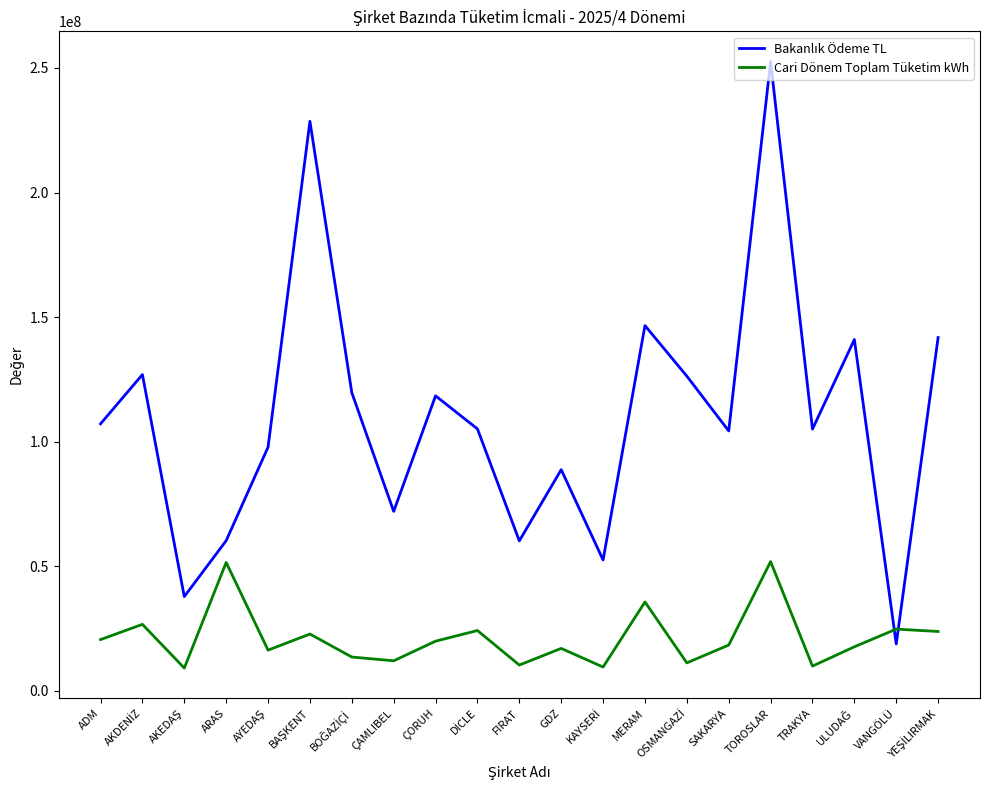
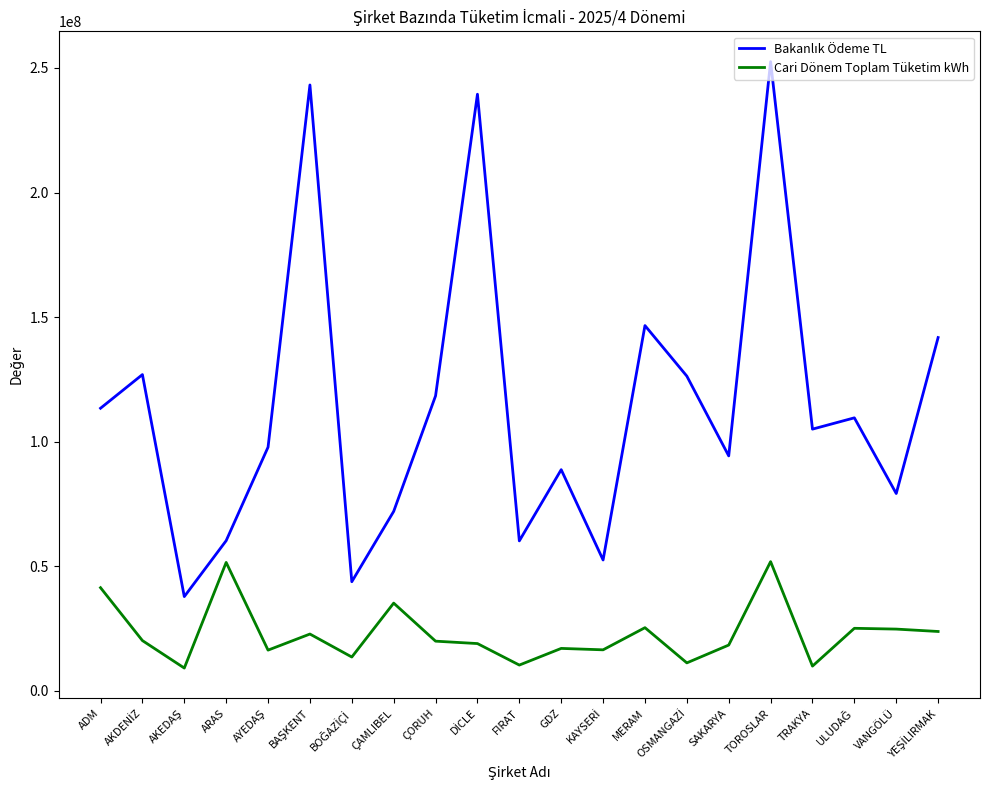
  {
    "Bakanlık Ödeme TL": {
-     "ADM": 107000000,
+     "ADM": 113000000,
      "AKDENİZ": 127000000,
      "AKEDAŞ": 38000000,
      "ARAS": 60000000,
      "AYEDAŞ": 98000000,
-     "BAŞKENT": 229000000,
-     "BOĞAZİÇİ": 120000000,
+     "BAŞKENT": 243000000,
+     "BOĞAZİÇİ": 44000000,
      "ÇAMLIBEL": 72000000,
      "ÇORUH": 118000000,
-     "DİCLE": 105000000,
+     "DİCLE": 239000000,
      "FIRAT": 60000000,
      "GDZ": 89000000,
      "KAYSERİ": 52000000,
      "MERAM": 147000000,
      "OSMANGAZİ": 126000000,
-     "SAKARYA": 104000000,
+     "SAKARYA": 94000000,
      "TRAKYA": 105000000,
-     "ULUDAĞ": 141000000,
-     "VANGÖLÜ": 19000000,
+     "ULUDAĞ": 110000000,
+     "VANGÖLÜ": 79000000,
      "YEŞİLIRMAK": 142000000
    },
    "Cari Dönem Toplam Tüketim kWh": {
-     "ADM": 21000000,
-     "AKDENİZ": 27000000,
+     "ADM": 41000000,
+     "AKDENİZ": 20000000,
      "AKEDAŞ": 9000000,
      "ARAS": 51000000,
      "AYEDAŞ": 16000000,
      "BAŞKENT": 23000000,
      "BOĞAZİÇİ": 14000000,
-     "ÇAMLIBEL": 12000000,
+     "ÇAMLIBEL": 35000000,
      "ÇORUH": 20000000,
-     "DİCLE": 24000000,
+     "DİCLE": 19000000,
      "FIRAT": 10000000,
      "GDZ": 17000000,
-     "KAYSERİ": 9000000,
-     "MERAM": 36000000,
+     "KAYSERİ": 16000000,
+     "MERAM": 25000000,
      "OSMANGAZİ": 11000000,
      "SAKARYA": 18000000,
      "TOROSLAR": 52000000,
      "TRAKYA": 10000000,
-     "ULUDAĞ": 18000000,
+     "ULUDAĞ": 25000000,
      "VANGÖLÜ": 25000000,
      "YEŞİLIRMAK": 24000000
    }
  }
